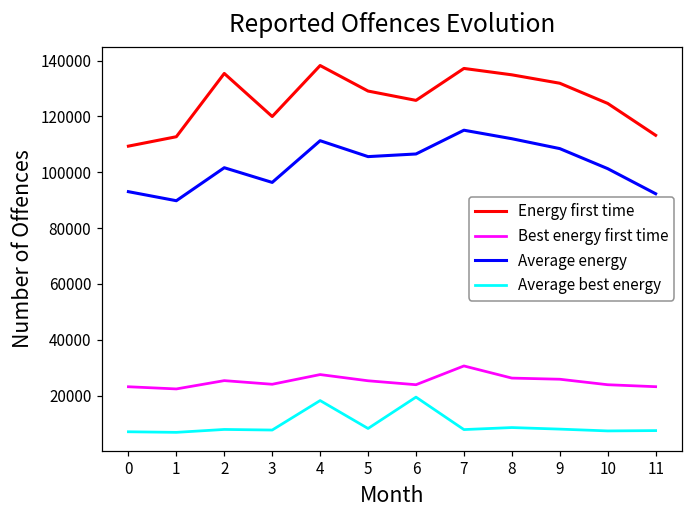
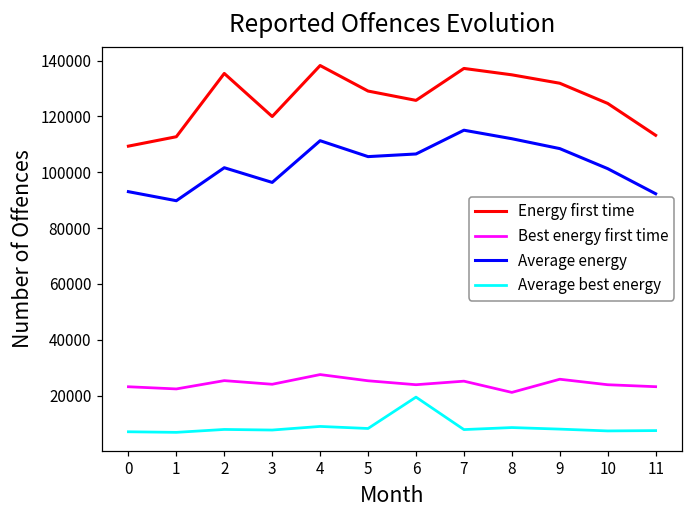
  {
    "Energy first time": {
      "0": 109000,
      "1": 113000,
      "2": 135000,
      "3": 120000,
      "4": 138000,
      "5": 129000,
      "6": 126000,
      "7": 137000,
      "8": 135000,
      "9": 132000,
      "10": 125000,
      "11": 113000
    },
    "Best energy first time": {
      "0": 23000,
      "1": 22000,
      "2": 25000,
      "3": 24000,
      "4": 28000,
      "5": 25000,
      "6": 24000,
-     "7": 31000,
-     "8": 26000,
+     "7": 25000,
+     "8": 21000,
      "9": 26000,
      "10": 24000,
      "11": 23000
    },
    "Average energy": {
      "0": 93000,
      "1": 90000,
      "2": 102000,
      "3": 96000,
      "4": 111000,
      "5": 106000,
      "6": 107000,
      "7": 115000,
      "8": 112000,
      "9": 108000,
      "10": 101000,
      "11": 92000
    },
    "Average best energy": {
      "0": 7000,
      "1": 7000,
      "2": 8000,
      "3": 8000,
-     "4": 18000,
+     "4": 9000,
      "5": 8000,
      "6": 19000,
      "7": 8000,
      "8": 9000,
      "9": 8000,
      "10": 7000,
      "11": 7000
    }
  }
